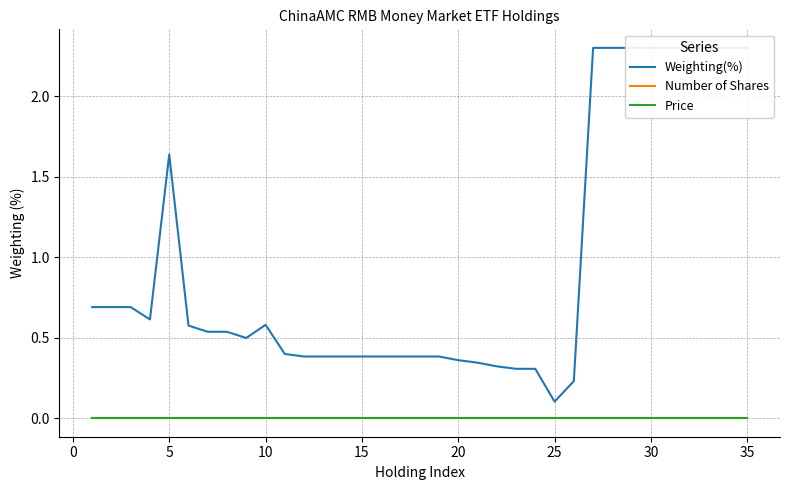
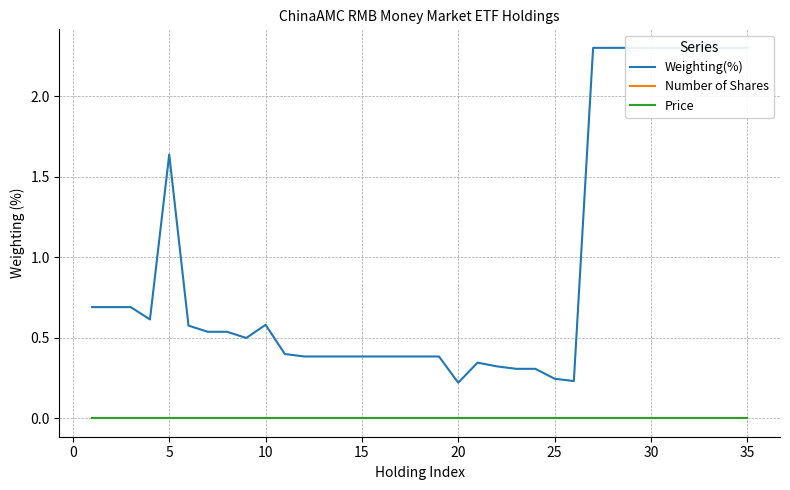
  {
    "Weighting(%)": {
      "5": 1.64,
      "10": 0.58,
      "15": 0.38,
-     "20": 0.36,
-     "25": 0.10
+     "20": 0.22,
+     "25": 0.25
    },
    "Price": {
      "5": 0.00,
      "10": 0.00,
      "15": 0.00,
      "20": 0.00,
      "25": 0.00,
      "30": 0.00,
      "35": 0.00
    }
  }
